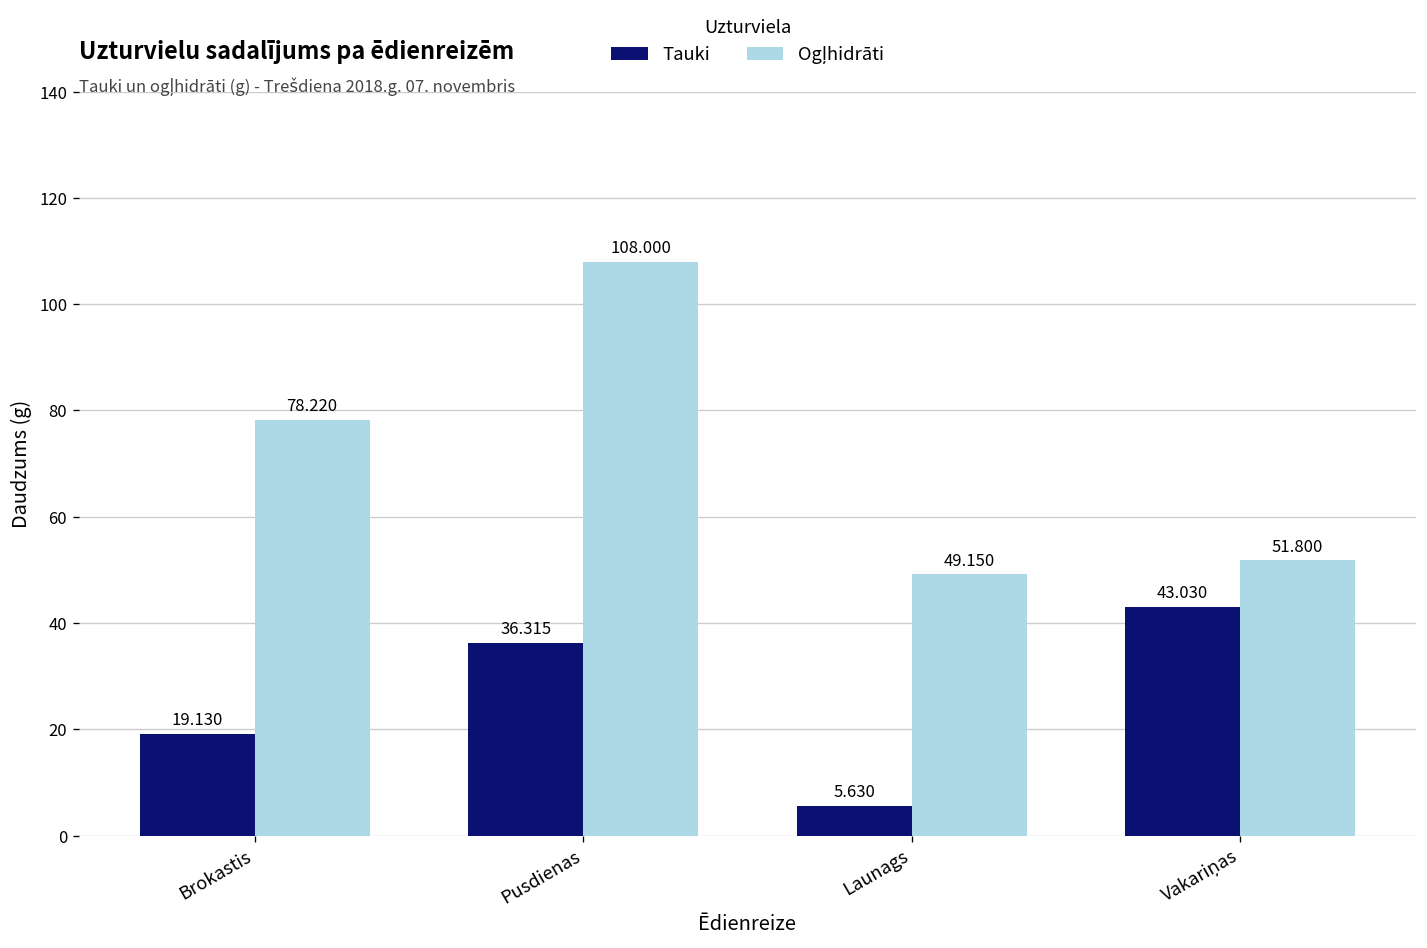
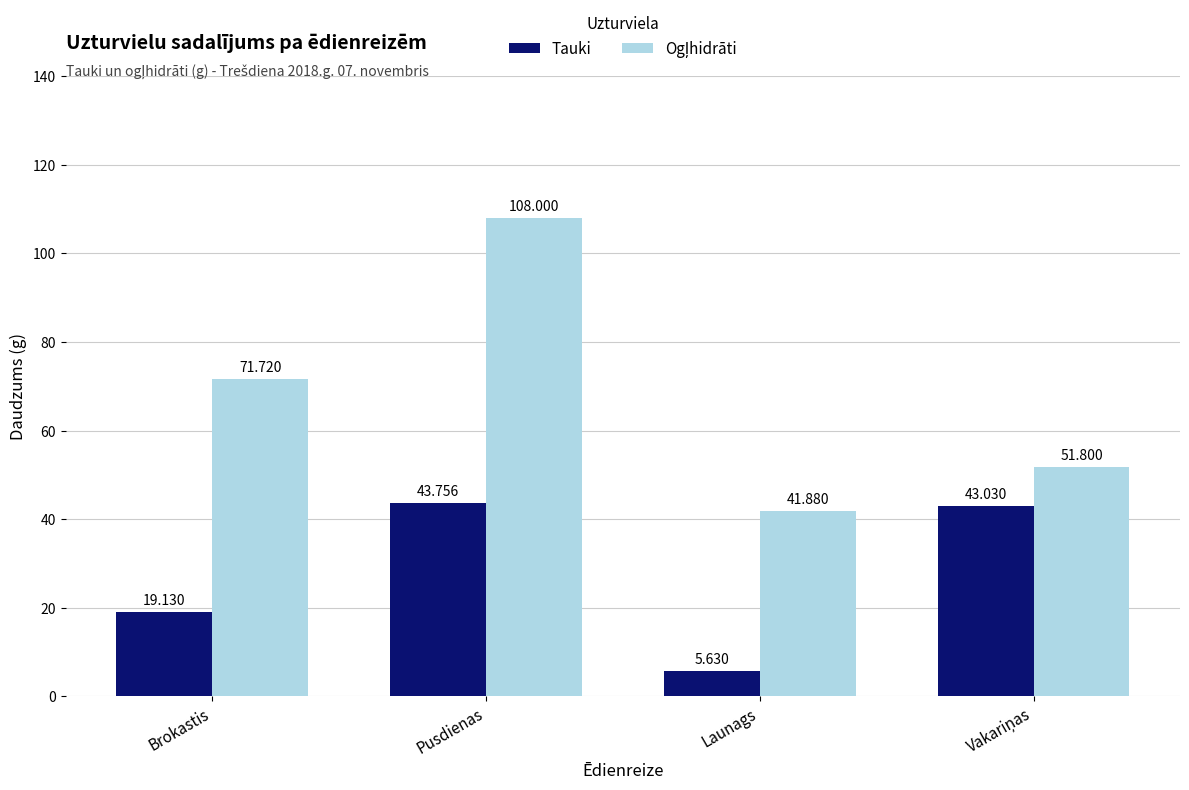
  {
    "Tauki": {
      "Brokastis": 19.130,
-     "Pusdienas": 36.315,
+     "Pusdienas": 43.756,
      "Launags": 5.630,
      "Vakariņas": 43.030
    },
    "Ogļhidrāti": {
-     "Brokastis": 78.220,
+     "Brokastis": 71.720,
      "Pusdienas": 108.000,
-     "Launags": 49.150,
+     "Launags": 41.880,
      "Vakariņas": 51.800
    }
  }
